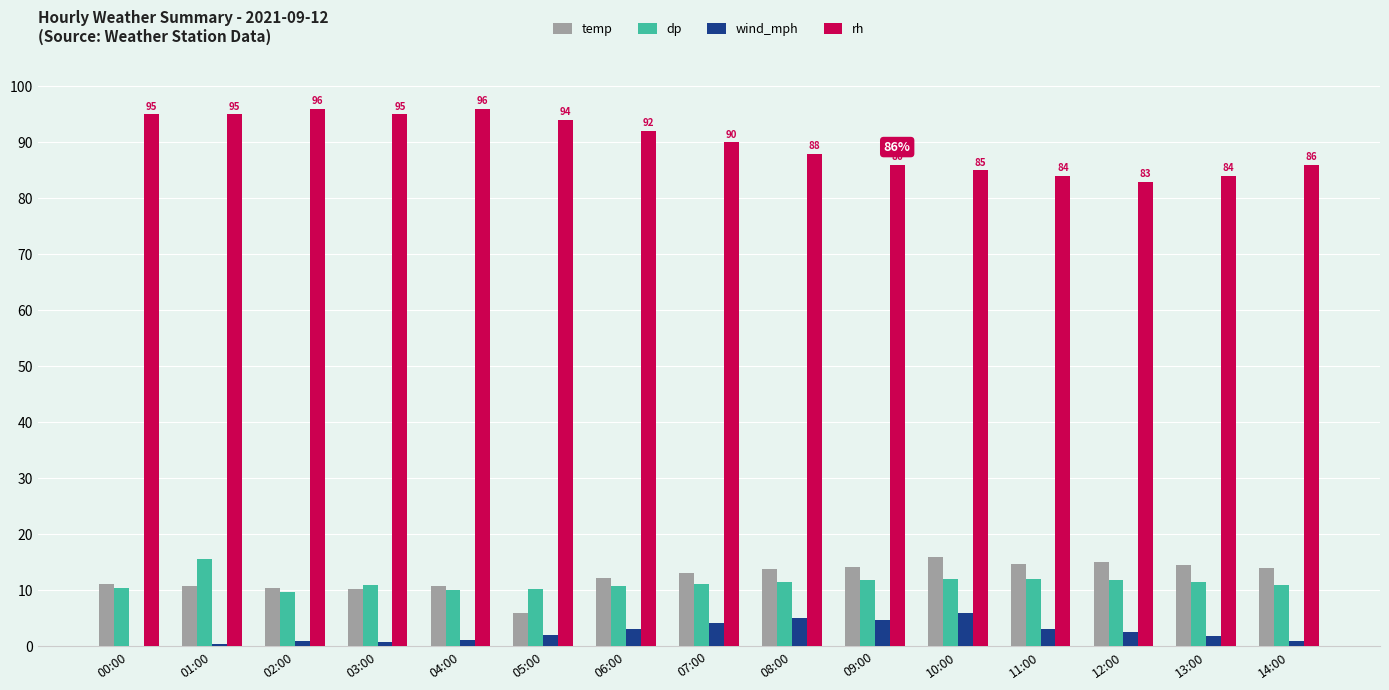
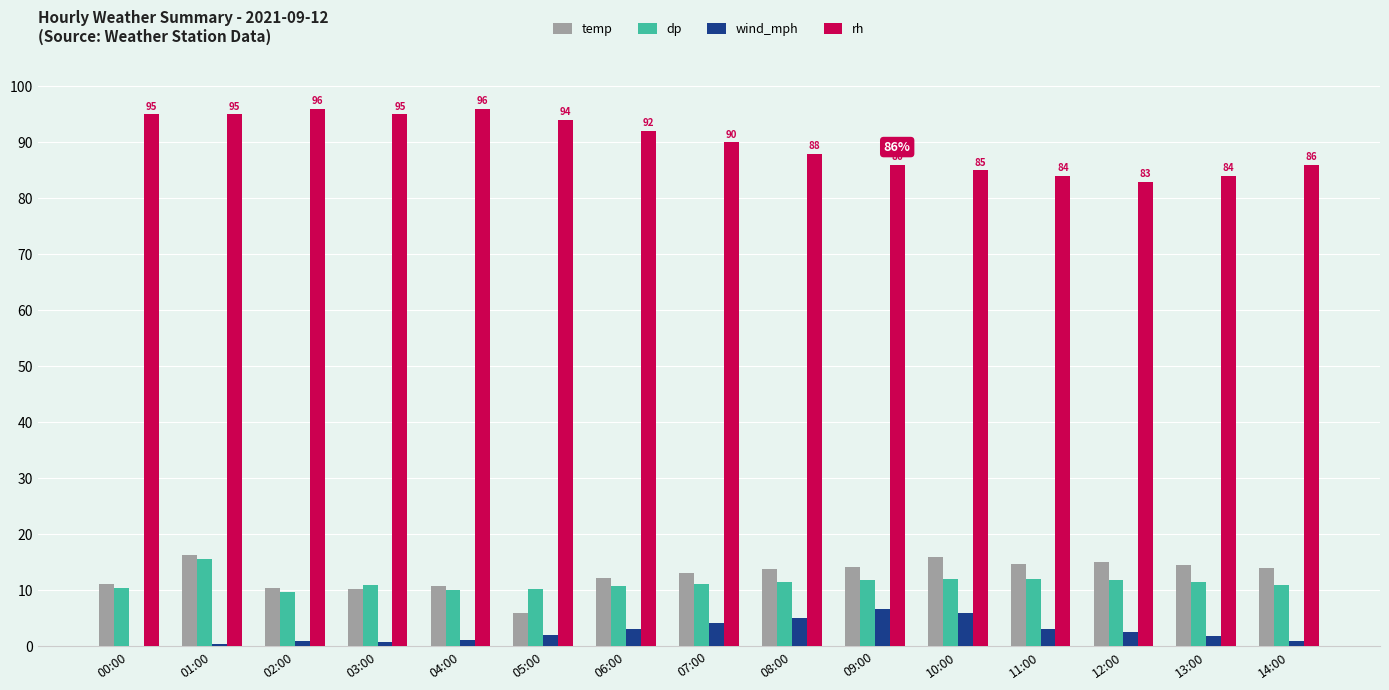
  {
    "temp": {
      "00:00": 11,
-     "01:00": 11,
+     "01:00": 16,
      "02:00": 11,
      "03:00": 10,
      "04:00": 11,
      "05:00": 6,
      "06:00": 12,
      "07:00": 13,
      "08:00": 14,
      "09:00": 14,
      "10:00": 16,
      "11:00": 15,
      "12:00": 15,
      "13:00": 15,
      "14:00": 14
    },
    "dp": {
      "00:00": 10,
      "01:00": 16,
      "02:00": 10,
      "03:00": 11,
      "04:00": 10,
      "05:00": 10,
      "06:00": 11,
      "07:00": 11,
      "08:00": 12,
      "09:00": 12,
      "10:00": 12,
      "11:00": 12,
      "12:00": 12,
      "13:00": 12,
      "14:00": 11
    },
    "wind_mph": {
      "00:00": 0,
      "01:00": 1,
      "02:00": 1,
      "03:00": 1,
      "04:00": 1,
      "05:00": 2,
      "06:00": 3,
      "07:00": 4,
      "08:00": 5,
-     "09:00": 5,
+     "09:00": 7,
      "10:00": 6,
      "11:00": 3,
      "12:00": 3,
      "13:00": 2,
      "14:00": 1
    },
    "rh": {
      "00:00": 95,
      "01:00": 95,
      "02:00": 96,
      "03:00": 95,
      "04:00": 96,
      "05:00": 94,
      "06:00": 92,
      "07:00": 90,
      "08:00": 88,
      "10:00": 85,
      "11:00": 84,
      "12:00": 83,
      "13:00": 84,
      "14:00": 86
    }
  }
